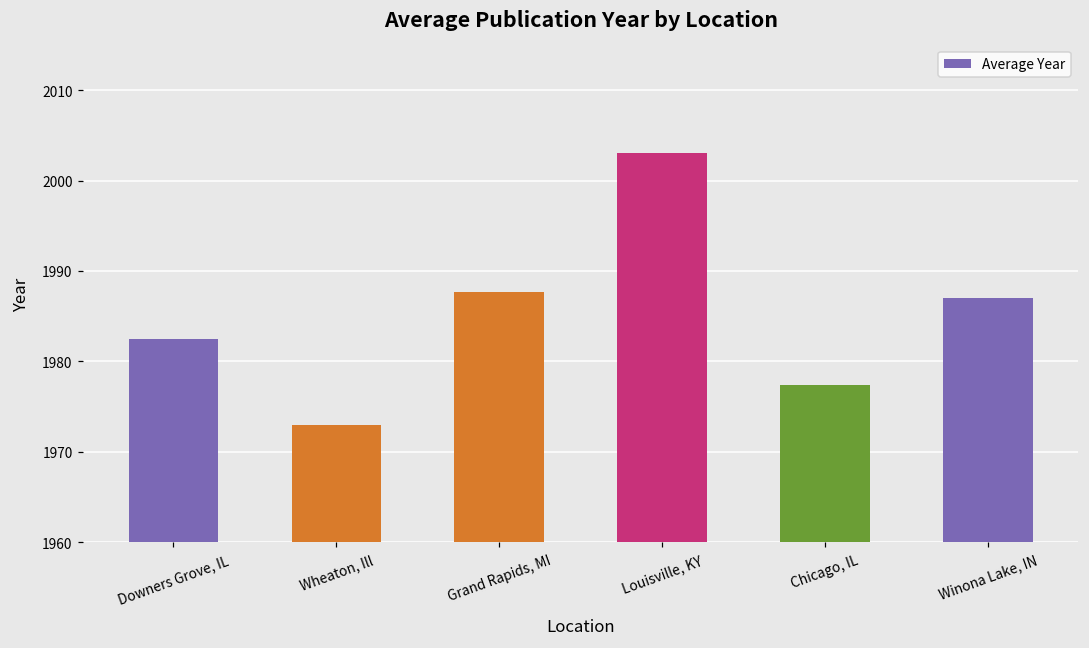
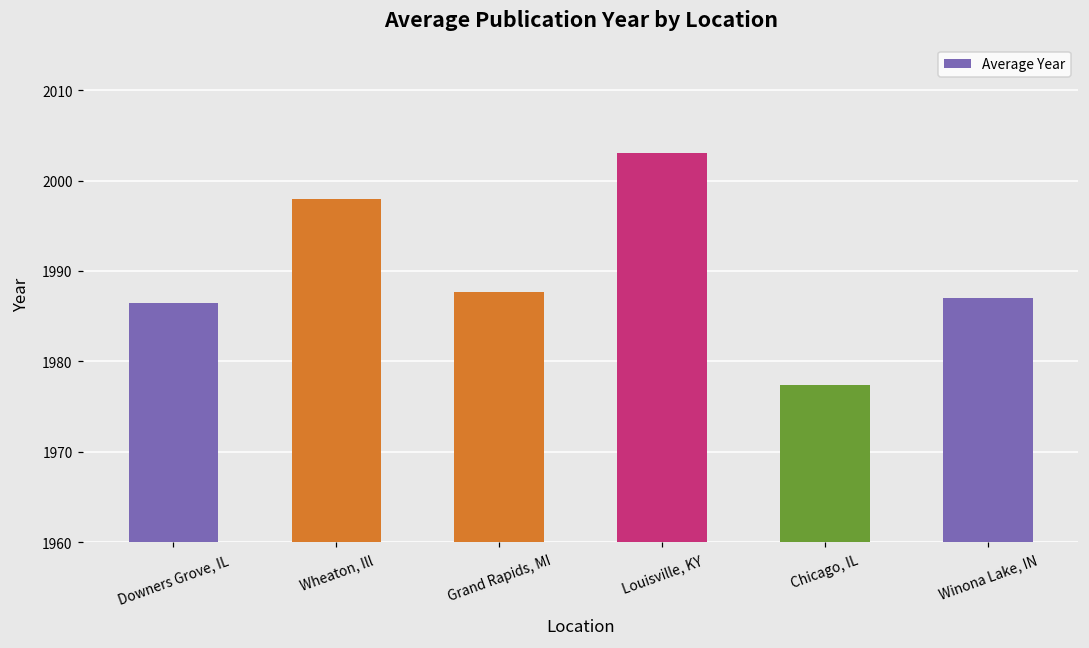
  {
-   "Downers Grove, IL": 1983,
-   "Wheaton, Ill": 1973,
+   "Downers Grove, IL": 1987,
+   "Wheaton, Ill": 1998,
    "Grand Rapids, MI": 1988,
    "Louisville, KY": 2003,
    "Chicago, IL": 1977,
    "Winona Lake, IN": 1987
  }
